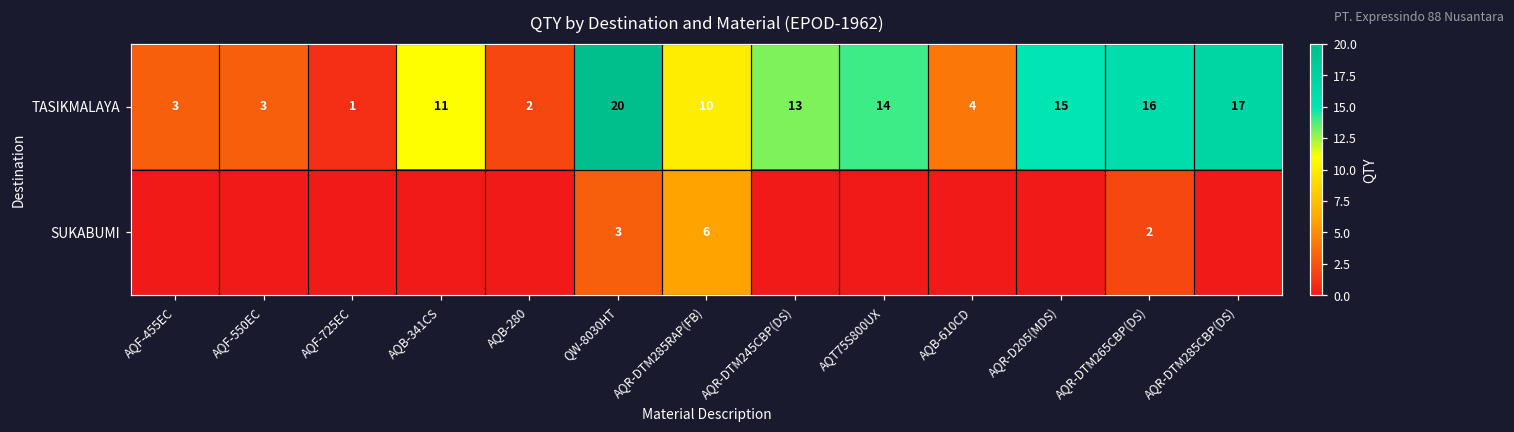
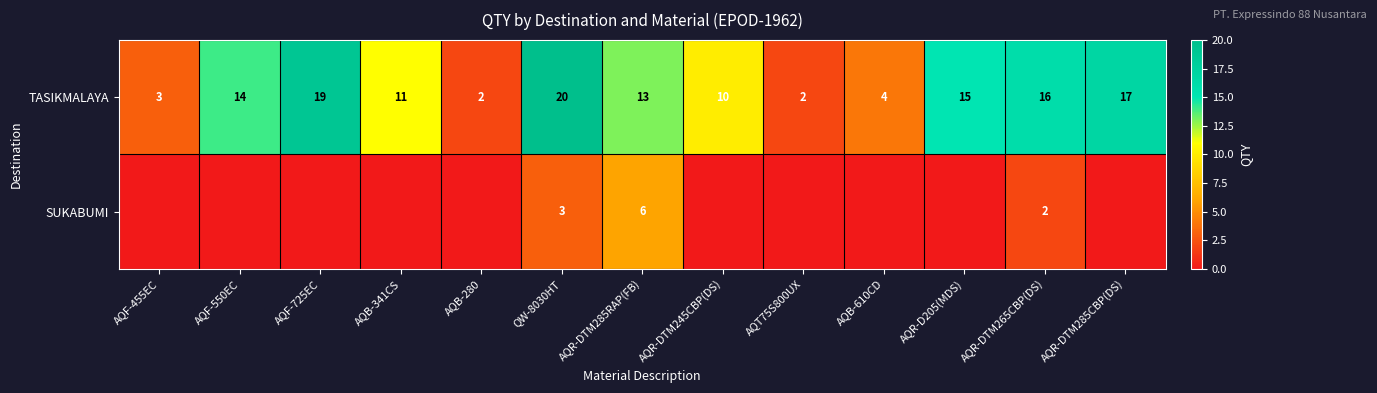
  {
    "TASIKMALAYA": {
      "AQF-455EC": 3,
-     "AQF-550EC": 3,
-     "AQF-725EC": 1,
+     "AQF-550EC": 14,
+     "AQF-725EC": 19,
      "AQB-341CS": 11,
      "AQB-280": 2,
      "QW-8030HT": 20,
-     "AQR-DTM285RAP(FB)": 10,
-     "AQR-DTM245CBP(DS)": 13,
-     "AQT75S800UX": 14,
+     "AQR-DTM285RAP(FB)": 13,
+     "AQR-DTM245CBP(DS)": 10,
+     "AQT75S800UX": 2,
      "AQB-610CD": 4,
      "AQR-D205(MDS)": 15,
      "AQR-DTM265CBP(DS)": 16,
      "AQR-DTM285CBP(DS)": 17
    },
    "SUKABUMI": {
      "QW-8030HT": 3,
      "AQR-DTM285RAP(FB)": 6,
      "AQR-DTM265CBP(DS)": 2
    }
  }
